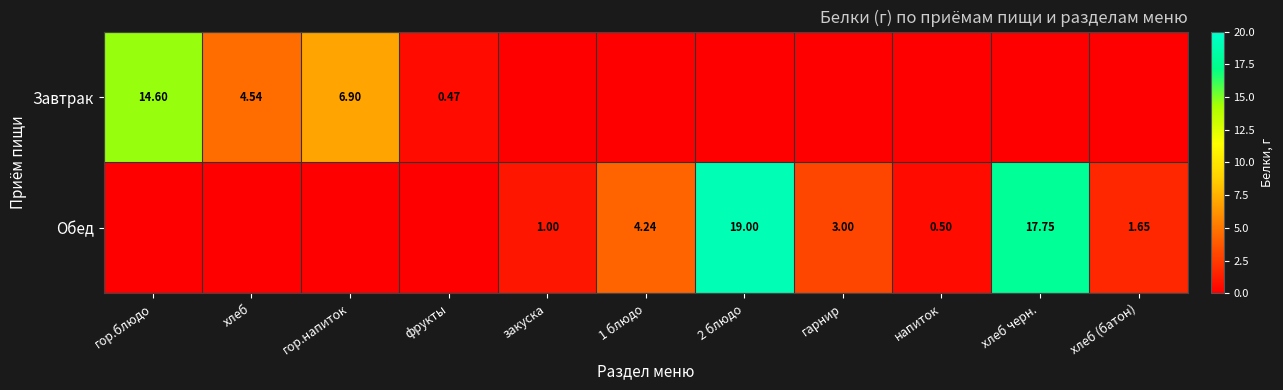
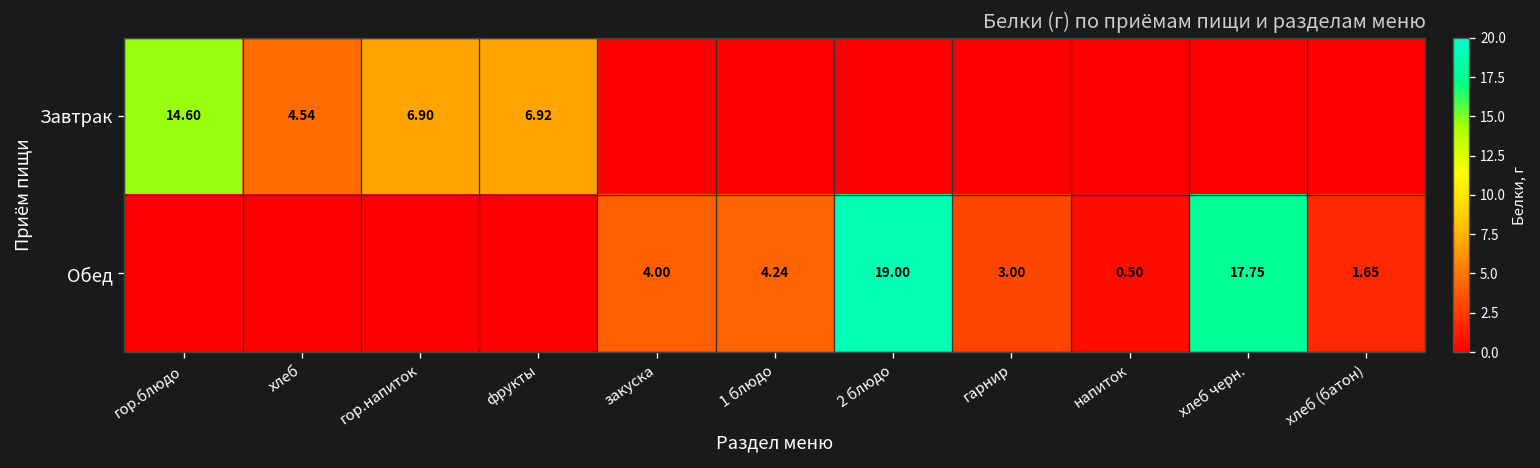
  {
    "Завтрак": {
      "гор.блюдо": 14.60,
      "хлеб": 4.54,
      "гор.напиток": 6.90,
-     "фрукты": 0.47
+     "фрукты": 6.92
    },
    "Обед": {
-     "закуска": 1.00,
+     "закуска": 4.00,
      "1 блюдо": 4.24,
      "2 блюдо": 19.00,
      "гарнир": 3.00,
      "напиток": 0.50,
      "хлеб черн.": 17.75,
      "хлеб (батон)": 1.65
    }
  }
